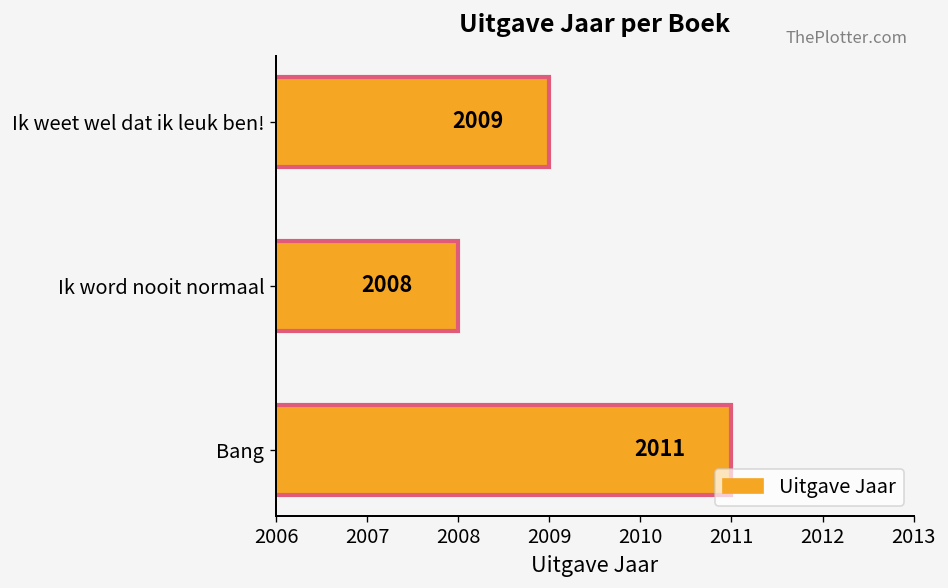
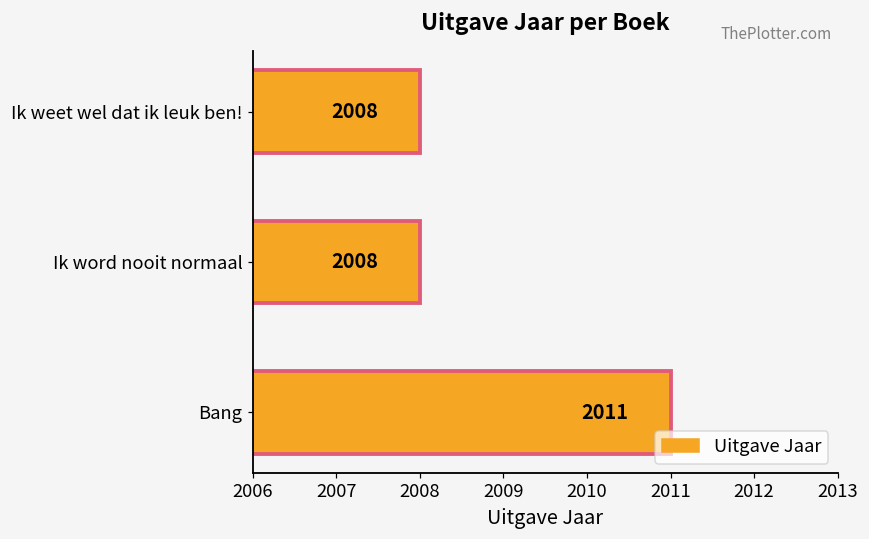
  {
-   "Ik weet wel dat ik leuk ben!": 2009,
+   "Ik weet wel dat ik leuk ben!": 2008,
    "Ik word nooit normaal": 2008,
    "Bang": 2011
  }
